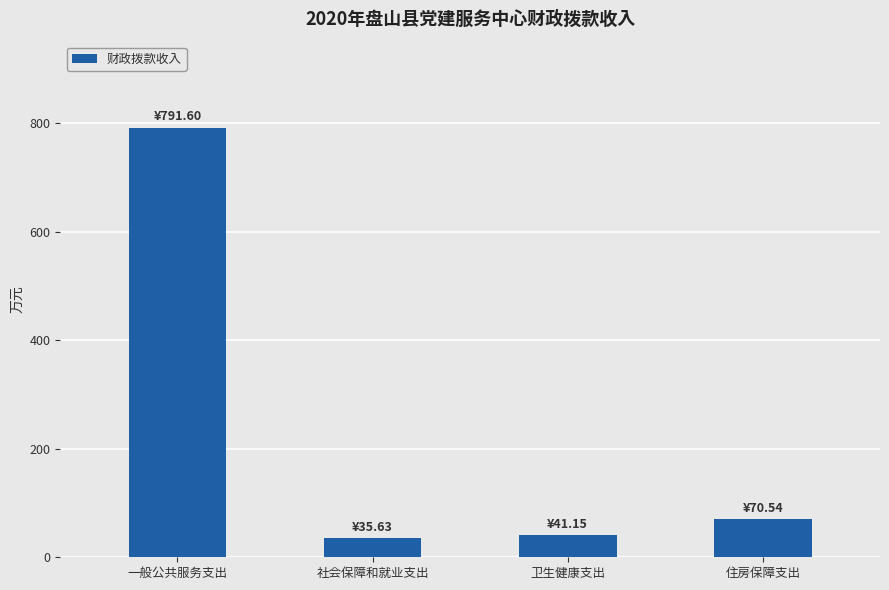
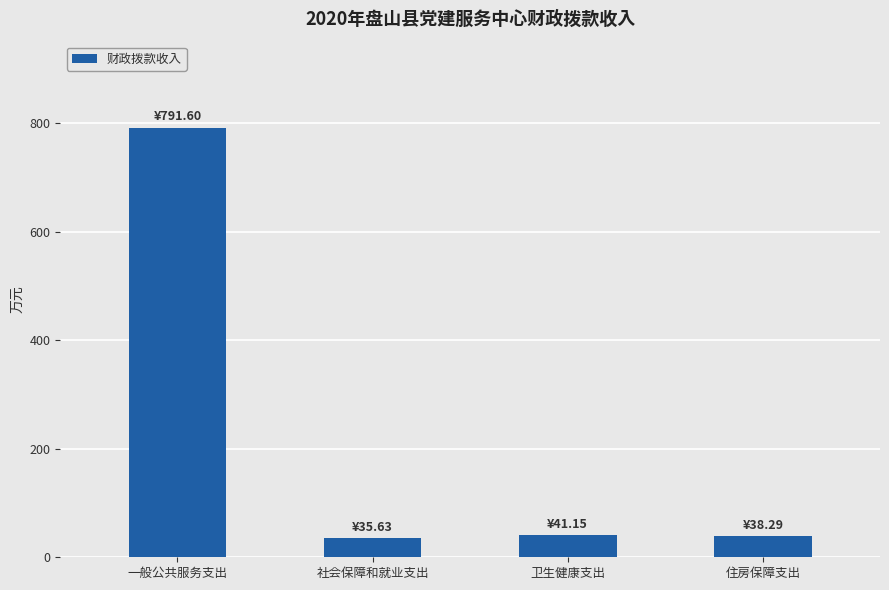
  {
    "一般公共服务支出": "¥791.60",
    "社会保障和就业支出": "¥35.63",
    "卫生健康支出": "¥41.15",
-   "住房保障支出": "¥70.54"
+   "住房保障支出": "¥38.29"
  }
